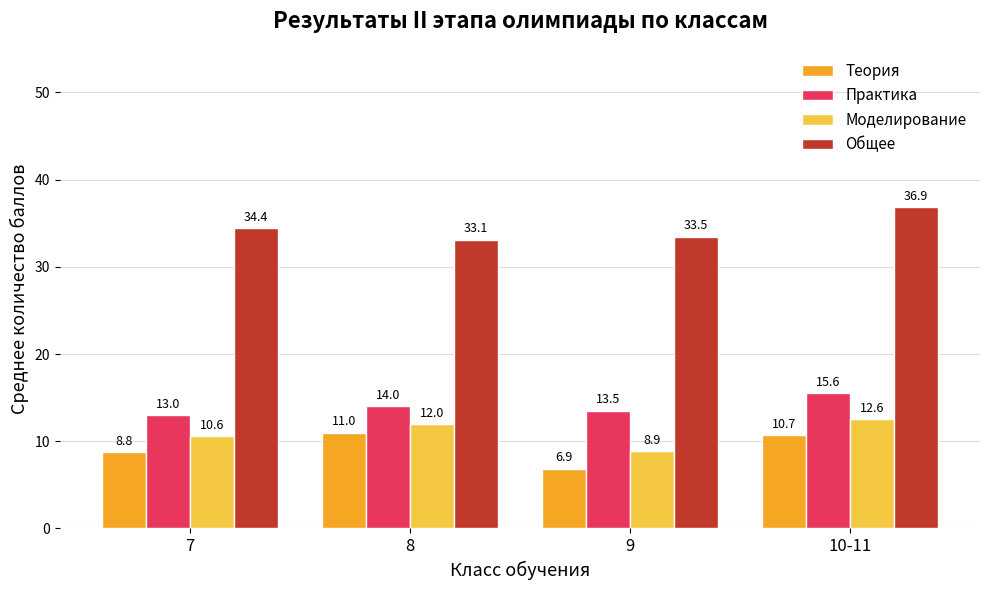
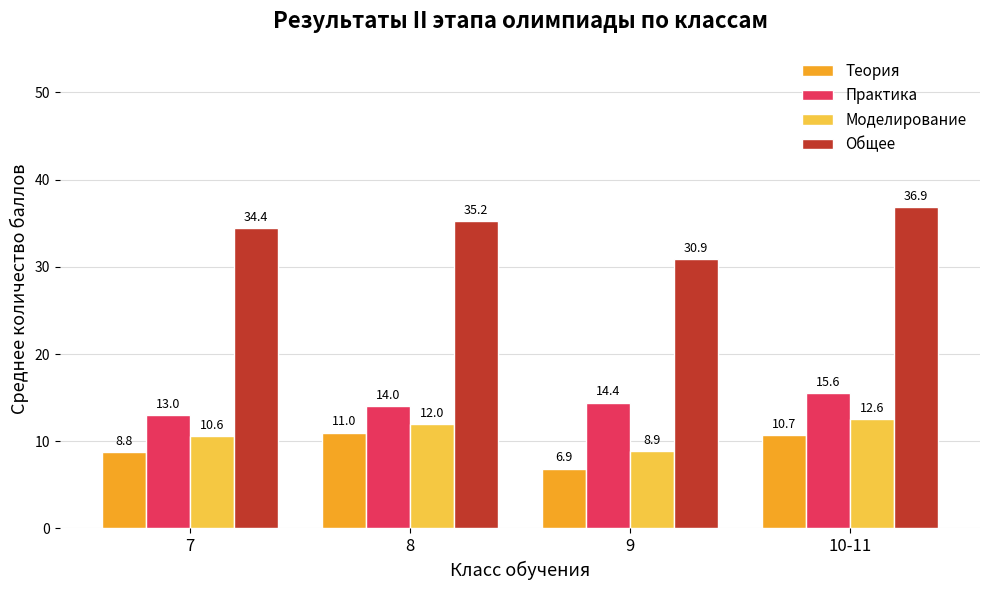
  {
    "Практика": {
      "7": 13.0,
      "8": 14.0,
-     "9": 13.5,
+     "9": 14.4,
      "10-11": 15.6
    },
    "Общее": {
      "7": 34.4,
-     "8": 33.1,
-     "9": 33.5,
+     "8": 35.2,
+     "9": 30.9,
      "10-11": 36.9
    }
  }
